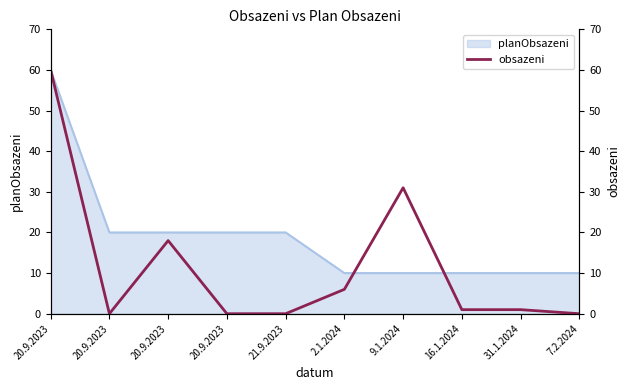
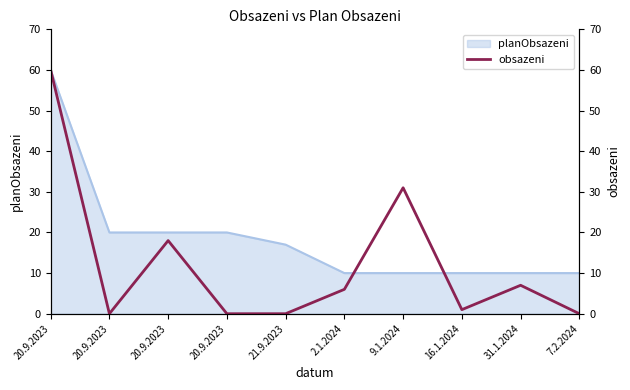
  {
    "planObsazeni": {
-     "21.9.2023": 20,
+     "21.9.2023": 17,
      "2.1.2024": 10,
      "9.1.2024": 10,
      "16.1.2024": 10,
      "31.1.2024": 10,
      "7.2.2024": 10
    },
    "obsazeni": {
      "21.9.2023": 0,
      "2.1.2024": 6,
      "9.1.2024": 31,
      "16.1.2024": 1,
-     "31.1.2024": 1,
+     "31.1.2024": 7,
      "7.2.2024": 0
    }
  }
